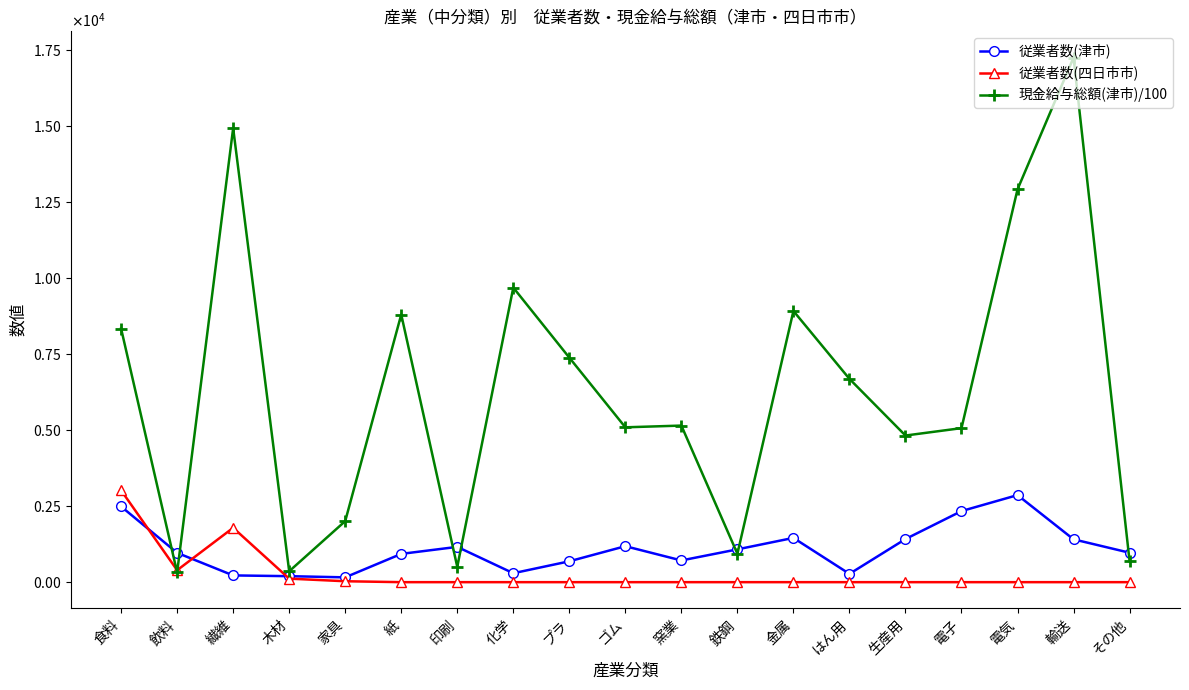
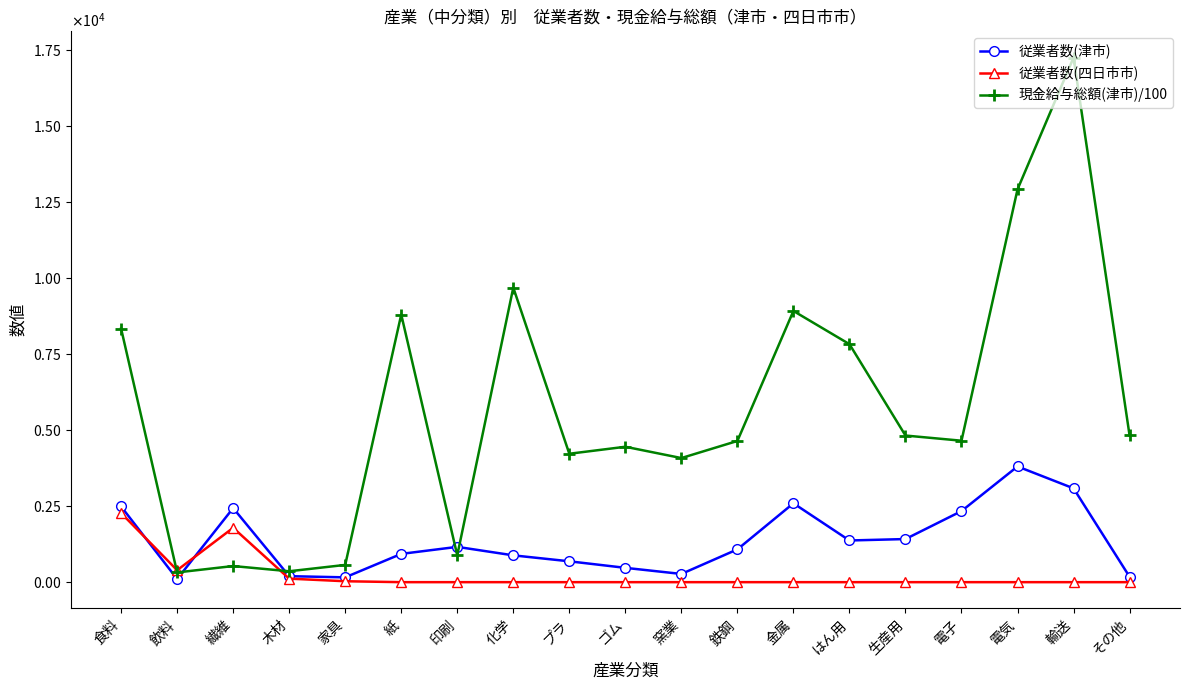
  {
    "従業者数(津市)": {
      "食料": 2500,
-     "飲料": 1000,
-     "繊維": 200,
+     "飲料": 100,
+     "繊維": 2400,
      "家具": 200,
      "紙": 900,
      "印刷": 1200,
-     "化学": 300,
+     "化学": 900,
      "プラ": 700,
-     "ゴム": 1200,
-     "窯業": 700,
+     "ゴム": 500,
+     "窯業": 300,
      "鉄鋼": 1100,
-     "金属": 1500,
-     "はん用": 300,
+     "金属": 2600,
+     "はん用": 1400,
      "生産用": 1400,
      "電子": 2300,
-     "電気": 2900,
-     "輸送": 1400,
-     "その他": 1000
+     "電気": 3800,
+     "輸送": 3100,
+     "その他": 200
    },
    "従業者数(四日市市)": {
-     "食料": 3000,
+     "食料": 2300,
      "繊維": 1800,
      "家具": 0,
      "紙": 0,
      "印刷": 0,
      "化学": 0,
      "プラ": 0,
      "ゴム": 0,
      "窯業": 0,
      "鉄鋼": 0,
      "金属": 0,
      "はん用": 0,
      "生産用": 0,
      "電子": 0,
      "電気": 0,
      "輸送": 0,
      "その他": 0
    },
    "現金給与総額(津市)/100": {
      "食料": 8300,
-     "繊維": 14900,
+     "繊維": 500,
      "木材": 400,
-     "家具": 2000,
+     "家具": 600,
      "紙": 8800,
-     "印刷": 500,
+     "印刷": 900,
      "化学": 9700,
-     "プラ": 7400,
-     "ゴム": 5100,
-     "窯業": 5200,
-     "鉄鋼": 900,
+     "プラ": 4200,
+     "ゴム": 4500,
+     "窯業": 4100,
+     "鉄鋼": 4600,
      "金属": 8900,
-     "はん用": 6700,
+     "はん用": 7800,
      "生産用": 4800,
-     "電子": 5100,
+     "電子": 4700,
      "電気": 12900,
-     "その他": 700
+     "その他": 4800
    }
  }
